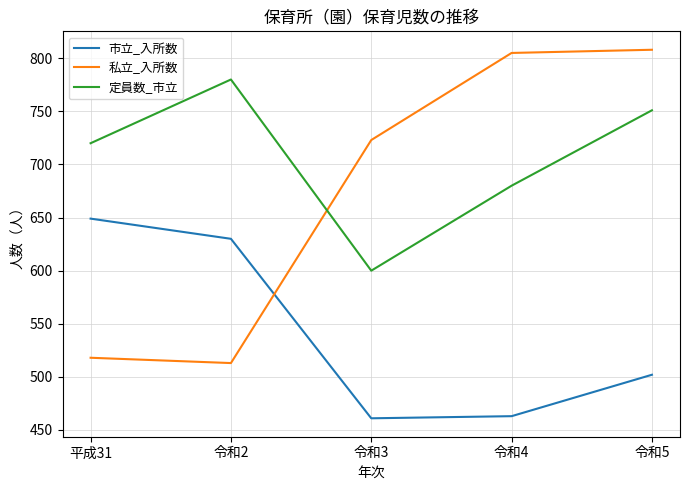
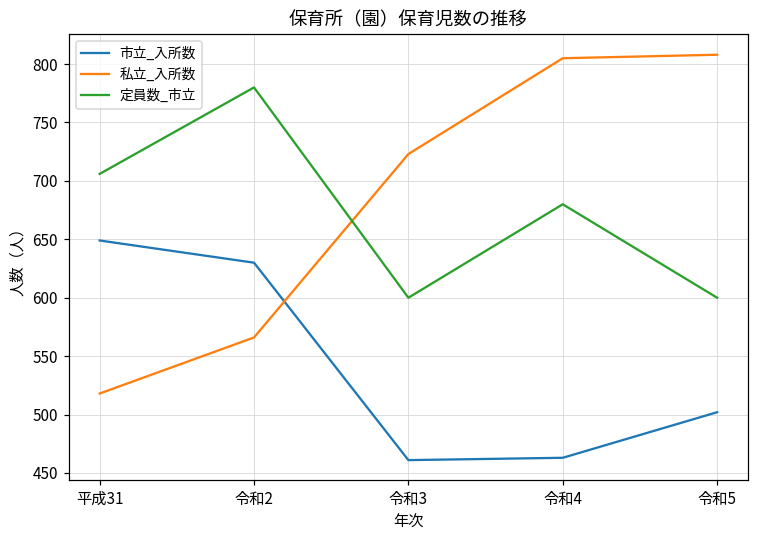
  {
    "市立_入所数": {
      "平成31": 649,
      "令和2": 630,
      "令和3": 461,
      "令和4": 463,
      "令和5": 502
    },
    "私立_入所数": {
      "平成31": 518,
-     "令和2": 513,
+     "令和2": 566,
      "令和3": 723,
      "令和4": 805,
      "令和5": 808
    },
    "定員数_市立": {
-     "平成31": 720,
+     "平成31": 706,
      "令和2": 780,
      "令和3": 600,
      "令和4": 680,
-     "令和5": 751
+     "令和5": 600
    }
  }
